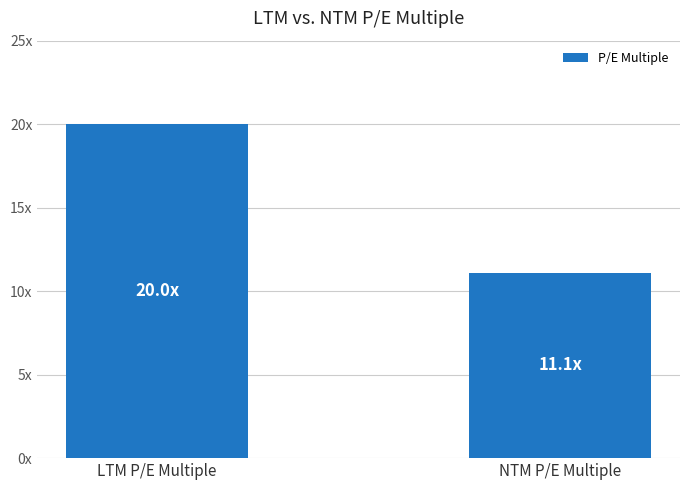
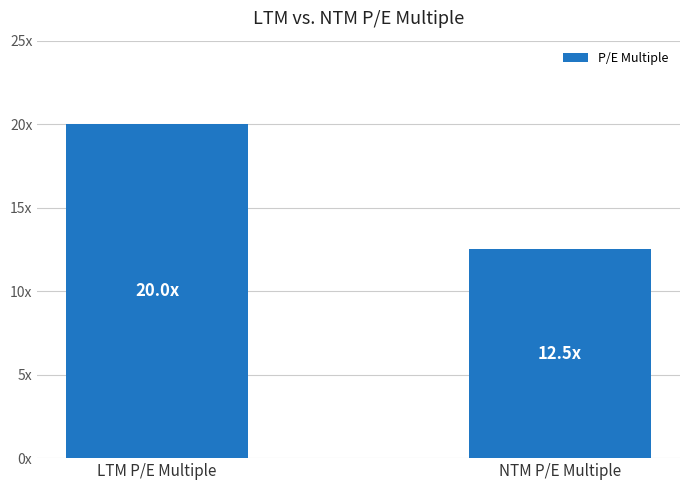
  {
    "LTM P/E Multiple": "20.0x",
-   "NTM P/E Multiple": "11.1x"
+   "NTM P/E Multiple": "12.5x"
  }
